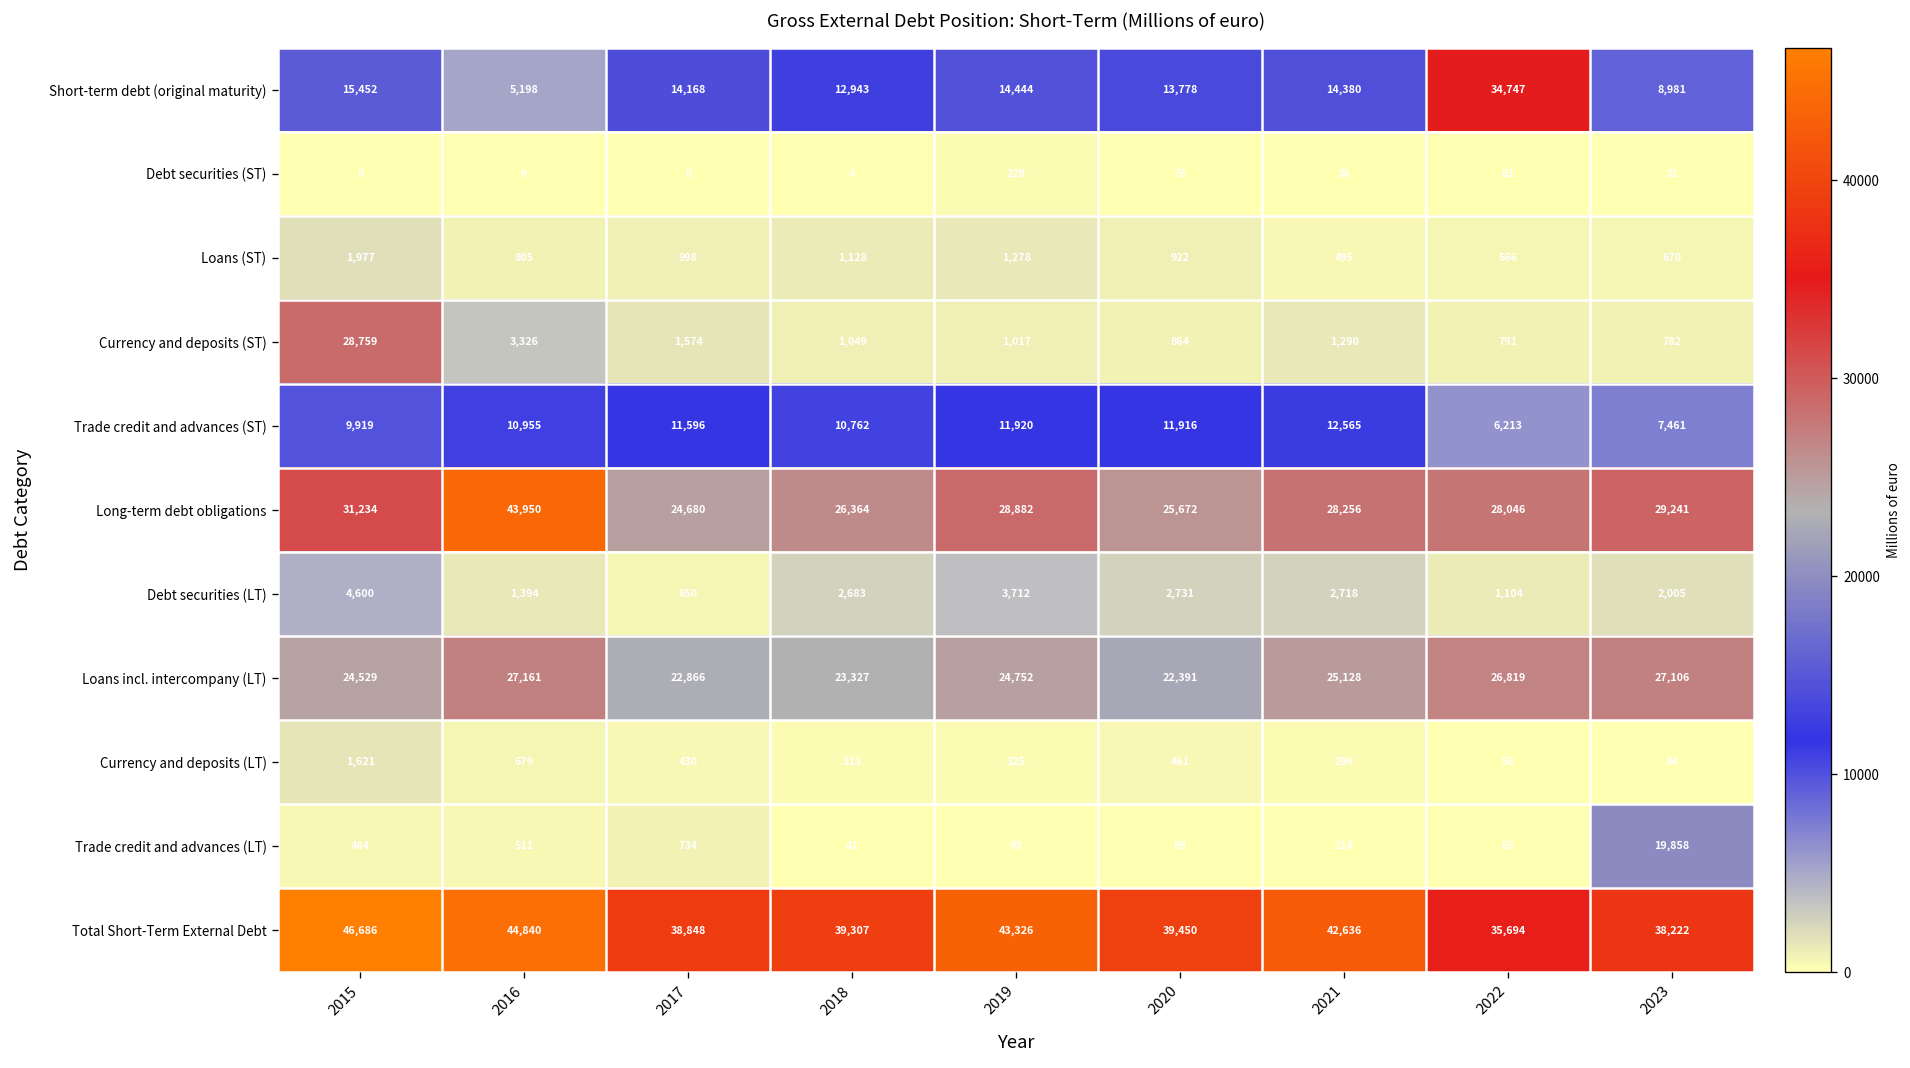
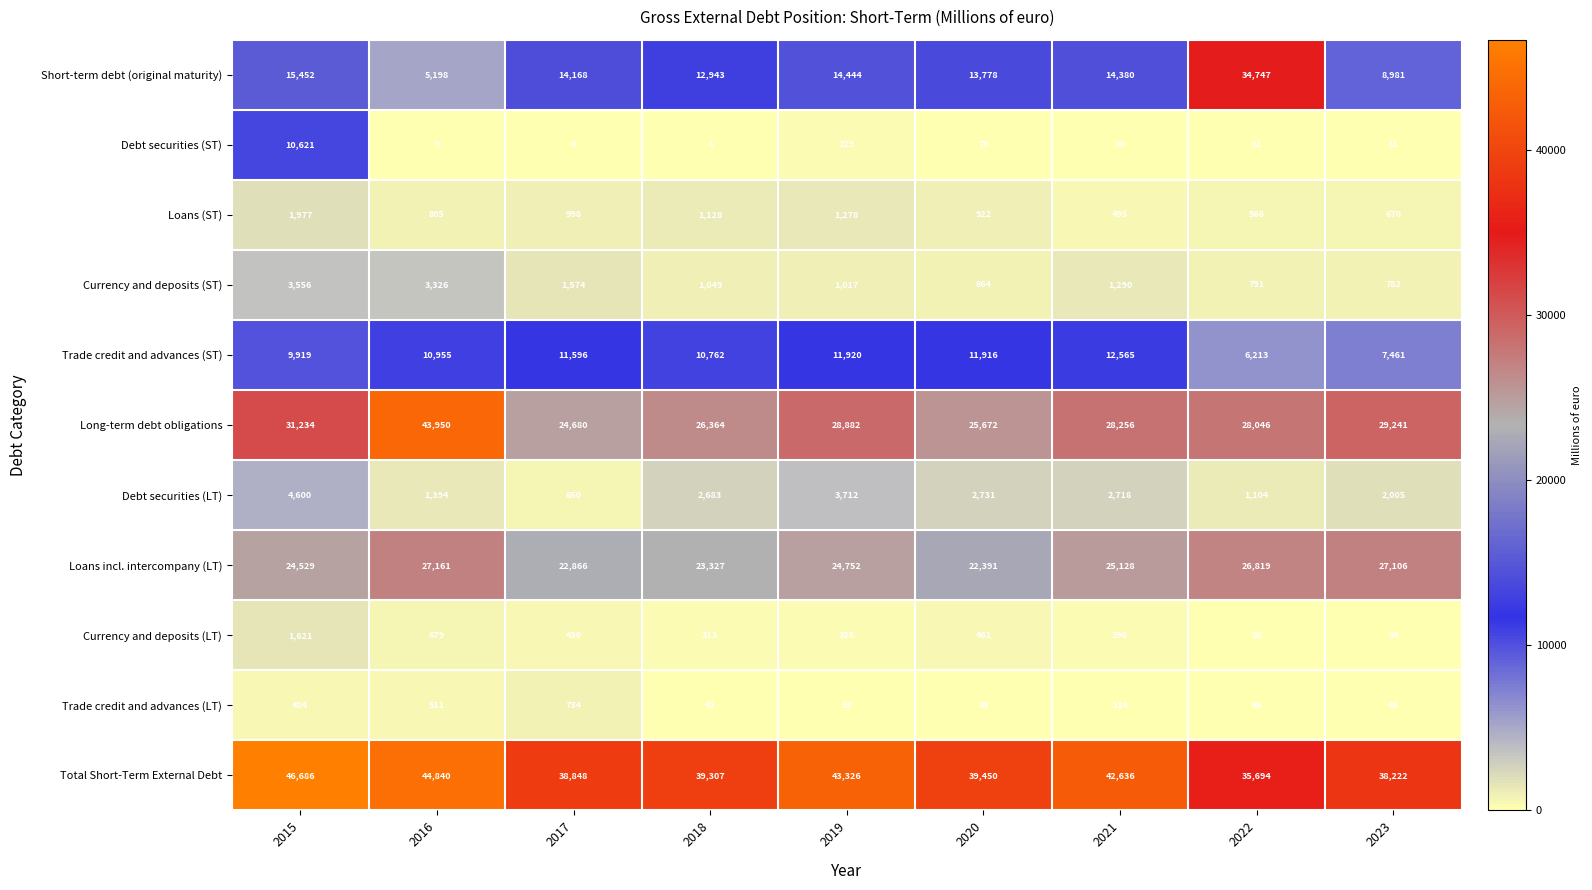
  {
    "Short-term debt (original maturity)": {
      "2015": "15,452",
      "2016": "5,198",
      "2017": "14,168",
      "2018": "12,943",
      "2019": "14,444",
      "2020": "13,778",
      "2021": "14,380",
      "2022": "34,747",
      "2023": "8,981"
    },
    "Debt securities (ST)": {
-     "2015": "0",
+     "2015": "10,621",
      "2016": "9",
      "2017": "0",
      "2018": "4",
      "2019": "229",
      "2020": "76",
      "2021": "30",
      "2022": "61",
      "2023": "31"
    },
    "Loans (ST)": {
      "2015": "1,977",
      "2016": "805",
      "2017": "998",
      "2018": "1,128",
      "2019": "1,278",
      "2020": "922",
      "2021": "495",
      "2022": "566",
      "2023": "670"
    },
    "Currency and deposits (ST)": {
-     "2015": "28,759",
+     "2015": "3,556",
      "2016": "3,326",
      "2017": "1,574",
      "2018": "1,049",
      "2019": "1,017",
      "2020": "864",
      "2021": "1,290",
      "2022": "791",
      "2023": "782"
    },
    "Trade credit and advances (ST)": {
      "2015": "9,919",
      "2016": "10,955",
      "2017": "11,596",
      "2018": "10,762",
      "2019": "11,920",
      "2020": "11,916",
      "2021": "12,565",
      "2022": "6,213",
      "2023": "7,461"
    },
    "Long-term debt obligations": {
      "2015": "31,234",
      "2016": "43,950",
      "2017": "24,680",
      "2018": "26,364",
      "2019": "28,882",
      "2020": "25,672",
      "2021": "28,256",
      "2022": "28,046",
      "2023": "29,241"
    },
    "Debt securities (LT)": {
      "2015": "4,600",
      "2016": "1,394",
      "2017": "650",
      "2018": "2,683",
      "2019": "3,712",
      "2020": "2,731",
      "2021": "2,718",
      "2022": "1,104",
      "2023": "2,005"
    },
    "Loans incl. intercompany (LT)": {
      "2015": "24,529",
      "2016": "27,161",
      "2017": "22,866",
      "2018": "23,327",
      "2019": "24,752",
      "2020": "22,391",
      "2021": "25,128",
      "2022": "26,819",
      "2023": "27,106"
    },
    "Currency and deposits (LT)": {
      "2015": "1,621",
      "2016": "679",
      "2017": "430",
      "2018": "313",
      "2019": "325",
      "2020": "461",
      "2021": "296",
      "2022": "58",
      "2023": "84"
    },
    "Trade credit and advances (LT)": {
      "2015": "484",
      "2016": "511",
      "2017": "734",
      "2018": "41",
      "2019": "93",
      "2020": "89",
      "2021": "114",
      "2022": "65",
-     "2023": "19,858"
+     "2023": "46"
    },
    "Total Short-Term External Debt": {
      "2015": "46,686",
      "2016": "44,840",
      "2017": "38,848",
      "2018": "39,307",
      "2019": "43,326",
      "2020": "39,450",
      "2021": "42,636",
      "2022": "35,694",
      "2023": "38,222"
    }
  }
